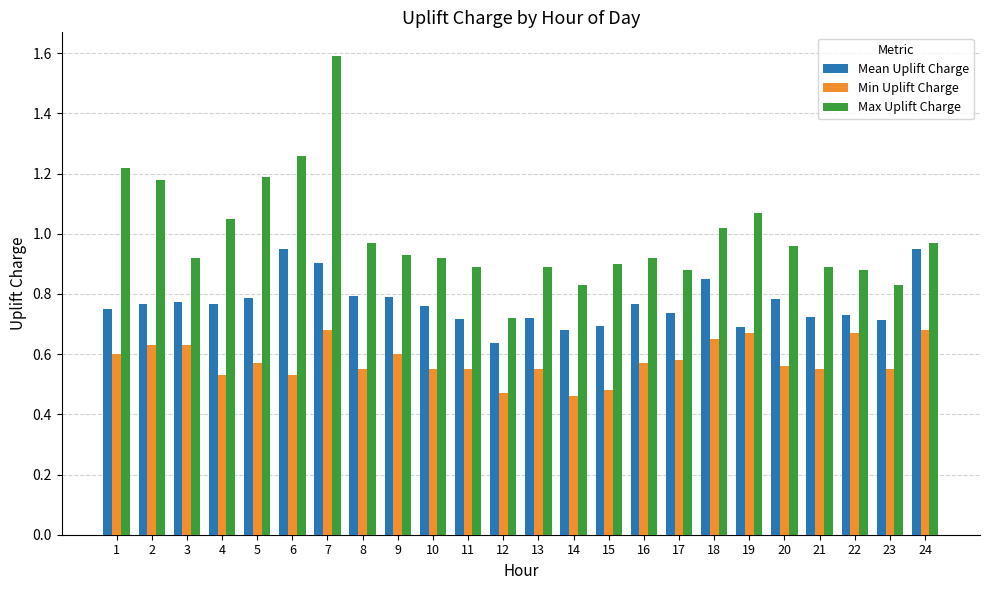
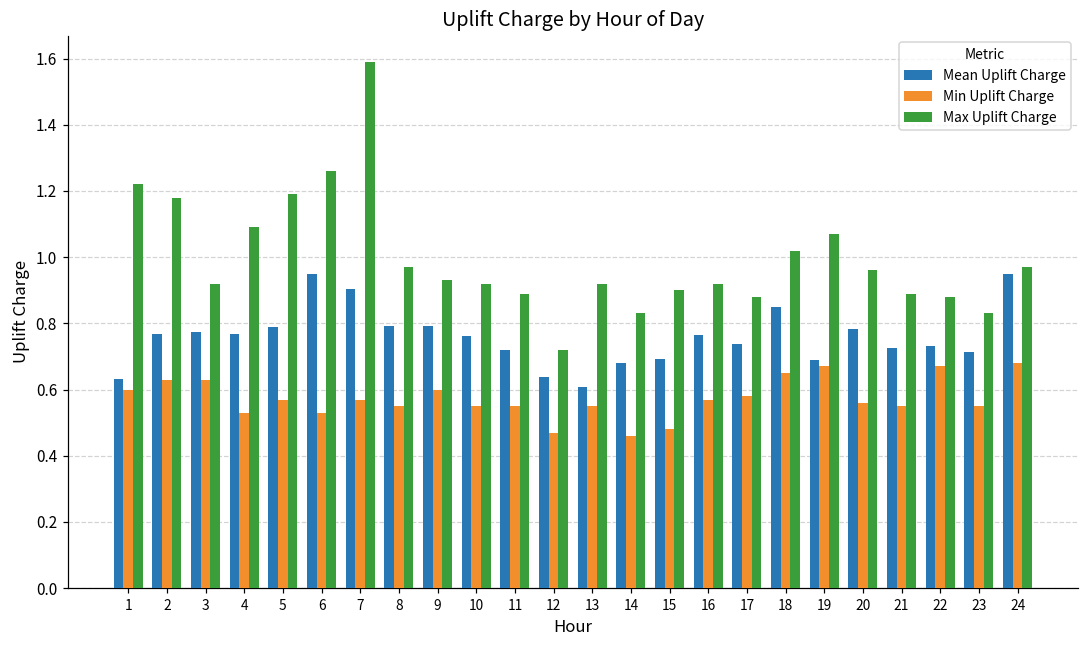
  {
    "Mean Uplift Charge": {
-     "1": 0.75,
+     "1": 0.63,
      "2": 0.77,
      "3": 0.77,
      "4": 0.77,
      "5": 0.79,
      "6": 0.95,
      "7": 0.90,
      "8": 0.79,
      "9": 0.79,
      "10": 0.76,
      "11": 0.72,
      "12": 0.64,
-     "13": 0.72,
+     "13": 0.61,
      "14": 0.68,
      "15": 0.69,
      "16": 0.77,
      "17": 0.74,
      "18": 0.85,
      "19": 0.69,
      "20": 0.78,
      "21": 0.73,
      "22": 0.73,
      "23": 0.71,
      "24": 0.95
    },
    "Min Uplift Charge": {
      "1": 0.60,
      "2": 0.63,
      "3": 0.63,
      "4": 0.53,
      "5": 0.57,
      "6": 0.53,
-     "7": 0.68,
+     "7": 0.57,
      "8": 0.55,
      "9": 0.60,
      "10": 0.55,
      "11": 0.55,
      "12": 0.47,
      "13": 0.55,
      "14": 0.46,
      "15": 0.48,
      "16": 0.57,
      "17": 0.58,
      "18": 0.65,
      "19": 0.67,
      "20": 0.56,
      "21": 0.55,
      "22": 0.67,
      "23": 0.55,
      "24": 0.68
    },
    "Max Uplift Charge": {
      "1": 1.22,
      "2": 1.18,
      "3": 0.92,
-     "4": 1.05,
+     "4": 1.09,
      "5": 1.19,
      "6": 1.26,
      "7": 1.59,
      "8": 0.97,
      "9": 0.93,
      "10": 0.92,
      "11": 0.89,
      "12": 0.72,
-     "13": 0.89,
+     "13": 0.92,
      "14": 0.83,
      "15": 0.90,
      "16": 0.92,
      "17": 0.88,
      "18": 1.02,
      "19": 1.07,
      "20": 0.96,
      "21": 0.89,
      "22": 0.88,
      "23": 0.83,
      "24": 0.97
    }
  }
